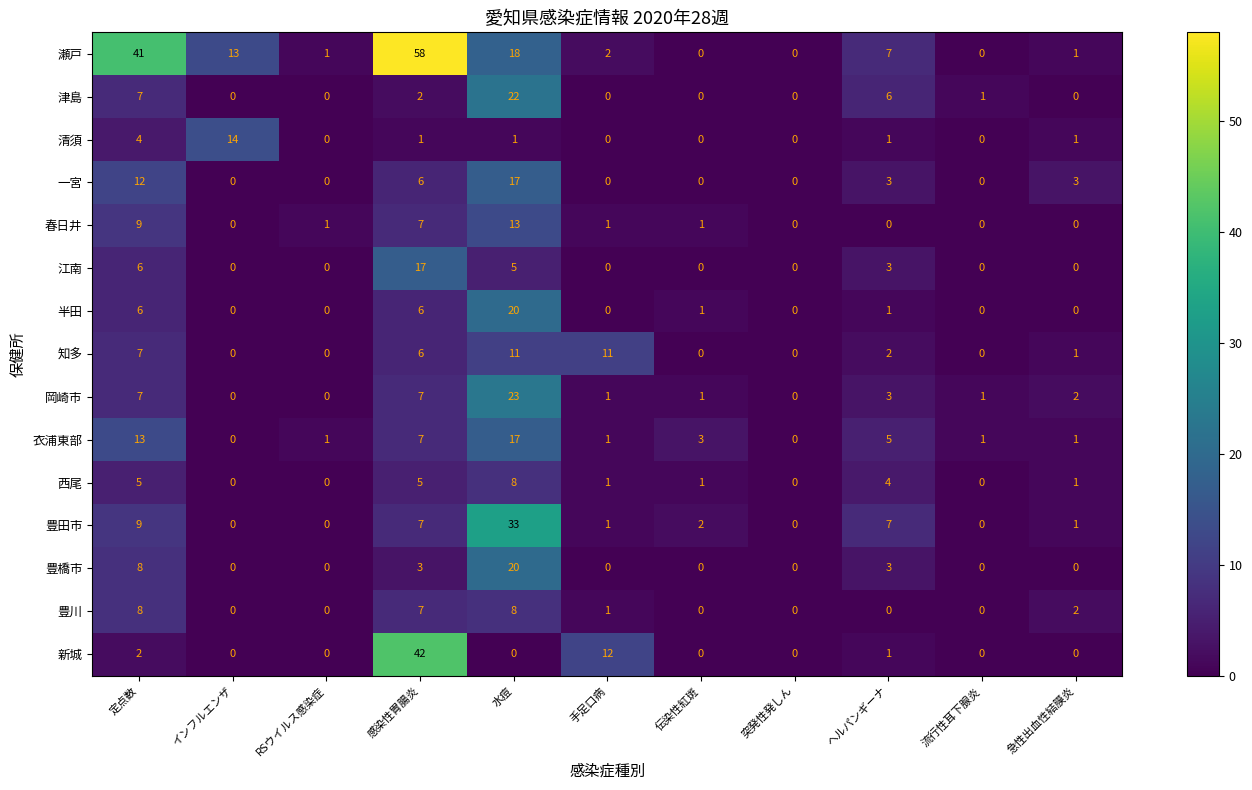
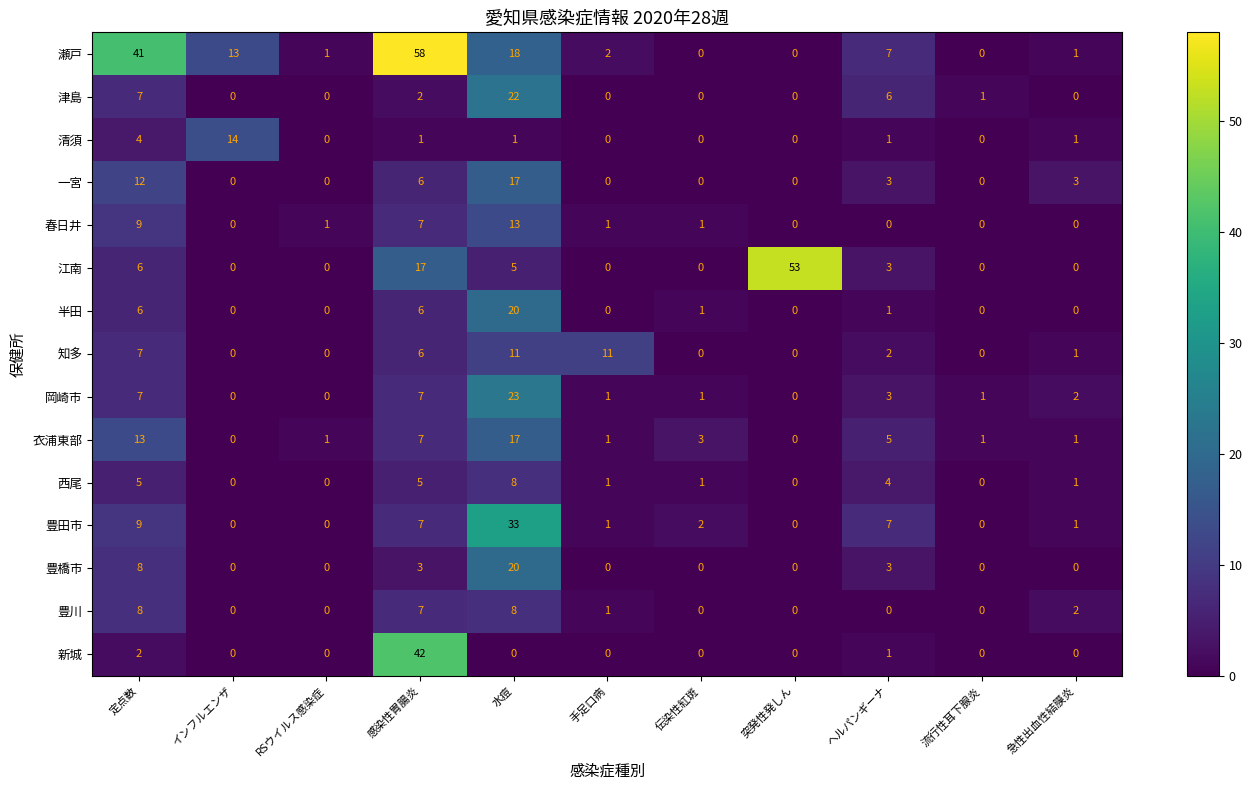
  {
    "瀬戸": {
      "定点数": 41,
      "インフルエンザ": 13,
      "RSウイルス感染症": 1,
      "感染性胃腸炎": 58,
      "水痘": 18,
      "手足口病": 2,
      "伝染性紅斑": 0,
      "突発性発しん": 0,
      "ヘルパンギーナ": 7,
      "流行性耳下腺炎": 0,
      "急性出血性結膜炎": 1
    },
    "津島": {
      "定点数": 7,
      "インフルエンザ": 0,
      "RSウイルス感染症": 0,
      "感染性胃腸炎": 2,
      "水痘": 22,
      "手足口病": 0,
      "伝染性紅斑": 0,
      "突発性発しん": 0,
      "ヘルパンギーナ": 6,
      "流行性耳下腺炎": 1,
      "急性出血性結膜炎": 0
    },
    "清須": {
      "定点数": 4,
      "インフルエンザ": 14,
      "RSウイルス感染症": 0,
      "感染性胃腸炎": 1,
      "水痘": 1,
      "手足口病": 0,
      "伝染性紅斑": 0,
      "突発性発しん": 0,
      "ヘルパンギーナ": 1,
      "流行性耳下腺炎": 0,
      "急性出血性結膜炎": 1
    },
    "一宮": {
      "定点数": 12,
      "インフルエンザ": 0,
      "RSウイルス感染症": 0,
      "感染性胃腸炎": 6,
      "水痘": 17,
      "手足口病": 0,
      "伝染性紅斑": 0,
      "突発性発しん": 0,
      "ヘルパンギーナ": 3,
      "流行性耳下腺炎": 0,
      "急性出血性結膜炎": 3
    },
    "春日井": {
      "定点数": 9,
      "インフルエンザ": 0,
      "RSウイルス感染症": 1,
      "感染性胃腸炎": 7,
      "水痘": 13,
      "手足口病": 1,
      "伝染性紅斑": 1,
      "突発性発しん": 0,
      "ヘルパンギーナ": 0,
      "流行性耳下腺炎": 0,
      "急性出血性結膜炎": 0
    },
    "江南": {
      "定点数": 6,
      "インフルエンザ": 0,
      "RSウイルス感染症": 0,
      "感染性胃腸炎": 17,
      "水痘": 5,
      "手足口病": 0,
      "伝染性紅斑": 0,
-     "突発性発しん": 0,
+     "突発性発しん": 53,
      "ヘルパンギーナ": 3,
      "流行性耳下腺炎": 0,
      "急性出血性結膜炎": 0
    },
    "半田": {
      "定点数": 6,
      "インフルエンザ": 0,
      "RSウイルス感染症": 0,
      "感染性胃腸炎": 6,
      "水痘": 20,
      "手足口病": 0,
      "伝染性紅斑": 1,
      "突発性発しん": 0,
      "ヘルパンギーナ": 1,
      "流行性耳下腺炎": 0,
      "急性出血性結膜炎": 0
    },
    "知多": {
      "定点数": 7,
      "インフルエンザ": 0,
      "RSウイルス感染症": 0,
      "感染性胃腸炎": 6,
      "水痘": 11,
      "手足口病": 11,
      "伝染性紅斑": 0,
      "突発性発しん": 0,
      "ヘルパンギーナ": 2,
      "流行性耳下腺炎": 0,
      "急性出血性結膜炎": 1
    },
    "岡崎市": {
      "定点数": 7,
      "インフルエンザ": 0,
      "RSウイルス感染症": 0,
      "感染性胃腸炎": 7,
      "水痘": 23,
      "手足口病": 1,
      "伝染性紅斑": 1,
      "突発性発しん": 0,
      "ヘルパンギーナ": 3,
      "流行性耳下腺炎": 1,
      "急性出血性結膜炎": 2
    },
    "衣浦東部": {
      "定点数": 13,
      "インフルエンザ": 0,
      "RSウイルス感染症": 1,
      "感染性胃腸炎": 7,
      "水痘": 17,
      "手足口病": 1,
      "伝染性紅斑": 3,
      "突発性発しん": 0,
      "ヘルパンギーナ": 5,
      "流行性耳下腺炎": 1,
      "急性出血性結膜炎": 1
    },
    "西尾": {
      "定点数": 5,
      "インフルエンザ": 0,
      "RSウイルス感染症": 0,
      "感染性胃腸炎": 5,
      "水痘": 8,
      "手足口病": 1,
      "伝染性紅斑": 1,
      "突発性発しん": 0,
      "ヘルパンギーナ": 4,
      "流行性耳下腺炎": 0,
      "急性出血性結膜炎": 1
    },
    "豊田市": {
      "定点数": 9,
      "インフルエンザ": 0,
      "RSウイルス感染症": 0,
      "感染性胃腸炎": 7,
      "水痘": 33,
      "手足口病": 1,
      "伝染性紅斑": 2,
      "突発性発しん": 0,
      "ヘルパンギーナ": 7,
      "流行性耳下腺炎": 0,
      "急性出血性結膜炎": 1
    },
    "豊橋市": {
      "定点数": 8,
      "インフルエンザ": 0,
      "RSウイルス感染症": 0,
      "感染性胃腸炎": 3,
      "水痘": 20,
      "手足口病": 0,
      "伝染性紅斑": 0,
      "突発性発しん": 0,
      "ヘルパンギーナ": 3,
      "流行性耳下腺炎": 0,
      "急性出血性結膜炎": 0
    },
    "豊川": {
      "定点数": 8,
      "インフルエンザ": 0,
      "RSウイルス感染症": 0,
      "感染性胃腸炎": 7,
      "水痘": 8,
      "手足口病": 1,
      "伝染性紅斑": 0,
      "突発性発しん": 0,
      "ヘルパンギーナ": 0,
      "流行性耳下腺炎": 0,
      "急性出血性結膜炎": 2
    },
    "新城": {
      "定点数": 2,
      "インフルエンザ": 0,
      "RSウイルス感染症": 0,
      "感染性胃腸炎": 42,
      "水痘": 0,
-     "手足口病": 12,
+     "手足口病": 0,
      "伝染性紅斑": 0,
      "突発性発しん": 0,
      "ヘルパンギーナ": 1,
      "流行性耳下腺炎": 0,
      "急性出血性結膜炎": 0
    }
  }
